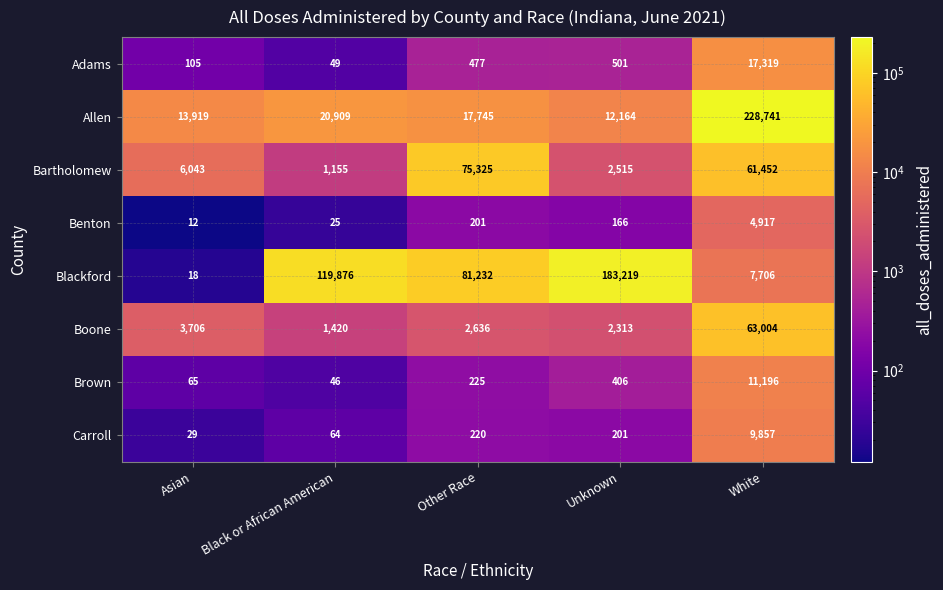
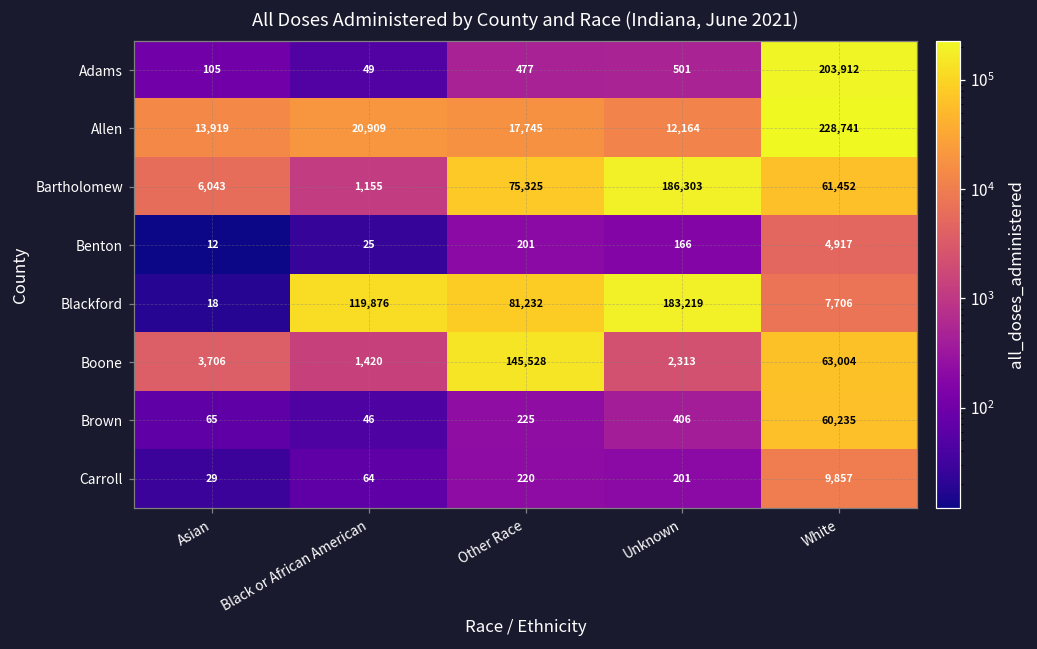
  {
    "Adams": {
      "Asian": "105",
      "Black or African American": "49",
      "Other Race": "477",
      "Unknown": "501",
-     "White": "17,319"
+     "White": "203,912"
    },
    "Allen": {
      "Asian": "13,919",
      "Black or African American": "20,909",
      "Other Race": "17,745",
      "Unknown": "12,164",
      "White": "228,741"
    },
    "Bartholomew": {
      "Asian": "6,043",
      "Black or African American": "1,155",
      "Other Race": "75,325",
-     "Unknown": "2,515",
+     "Unknown": "186,303",
      "White": "61,452"
    },
    "Benton": {
      "Asian": "12",
      "Black or African American": "25",
      "Other Race": "201",
      "Unknown": "166",
      "White": "4,917"
    },
    "Blackford": {
      "Asian": "18",
      "Black or African American": "119,876",
      "Other Race": "81,232",
      "Unknown": "183,219",
      "White": "7,706"
    },
    "Boone": {
      "Asian": "3,706",
      "Black or African American": "1,420",
-     "Other Race": "2,636",
+     "Other Race": "145,528",
      "Unknown": "2,313",
      "White": "63,004"
    },
    "Brown": {
      "Asian": "65",
      "Black or African American": "46",
      "Other Race": "225",
      "Unknown": "406",
-     "White": "11,196"
+     "White": "60,235"
    },
    "Carroll": {
      "Asian": "29",
      "Black or African American": "64",
      "Other Race": "220",
      "Unknown": "201",
      "White": "9,857"
    }
  }
